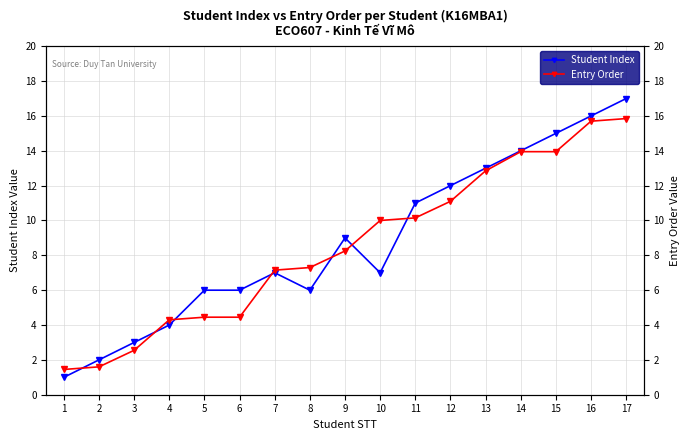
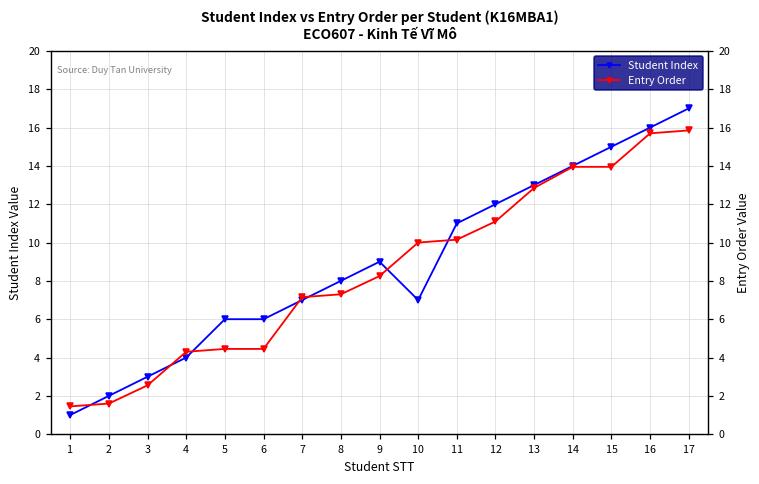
  {
    "Student Index": {
      "1": 1,
      "2": 2,
      "3": 3,
      "4": 4,
      "5": 6,
      "6": 6,
      "7": 7,
-     "8": 6,
+     "8": 8,
      "9": 9,
      "10": 7,
      "11": 11,
      "12": 12,
      "13": 13,
      "15": 15,
      "16": 16,
      "17": 17
    },
    "Entry Order": {
      "1": 1.5,
      "2": 1.6,
      "3": 2.6,
      "4": 4.3,
      "5": 4.5,
      "6": 4.5,
      "7": 7.1,
      "8": 7.3,
      "9": 8.2,
      "10": 10,
      "11": 10.1,
      "12": 11,
      "13": 12.9,
      "15": 14,
      "16": 15.7,
      "17": 15.8
    }
  }
